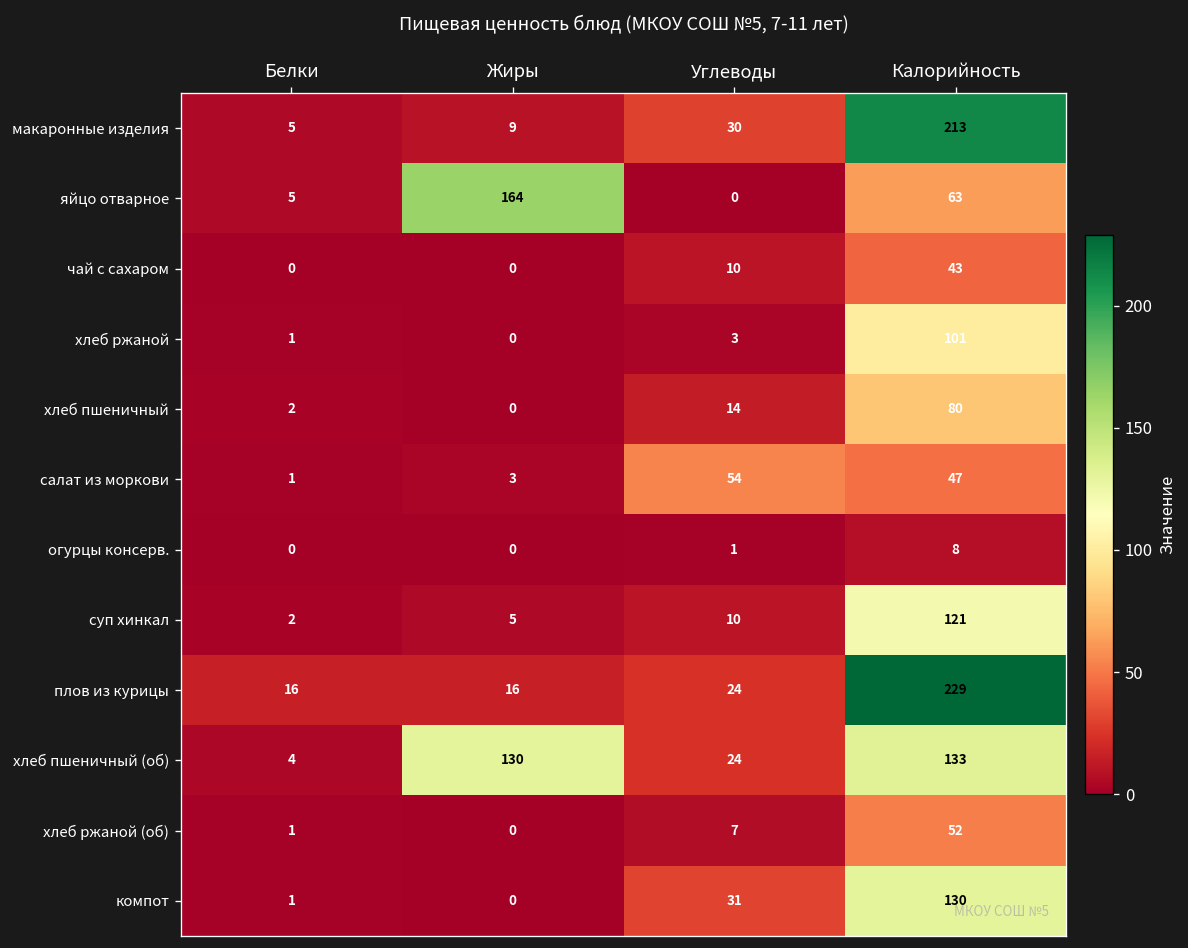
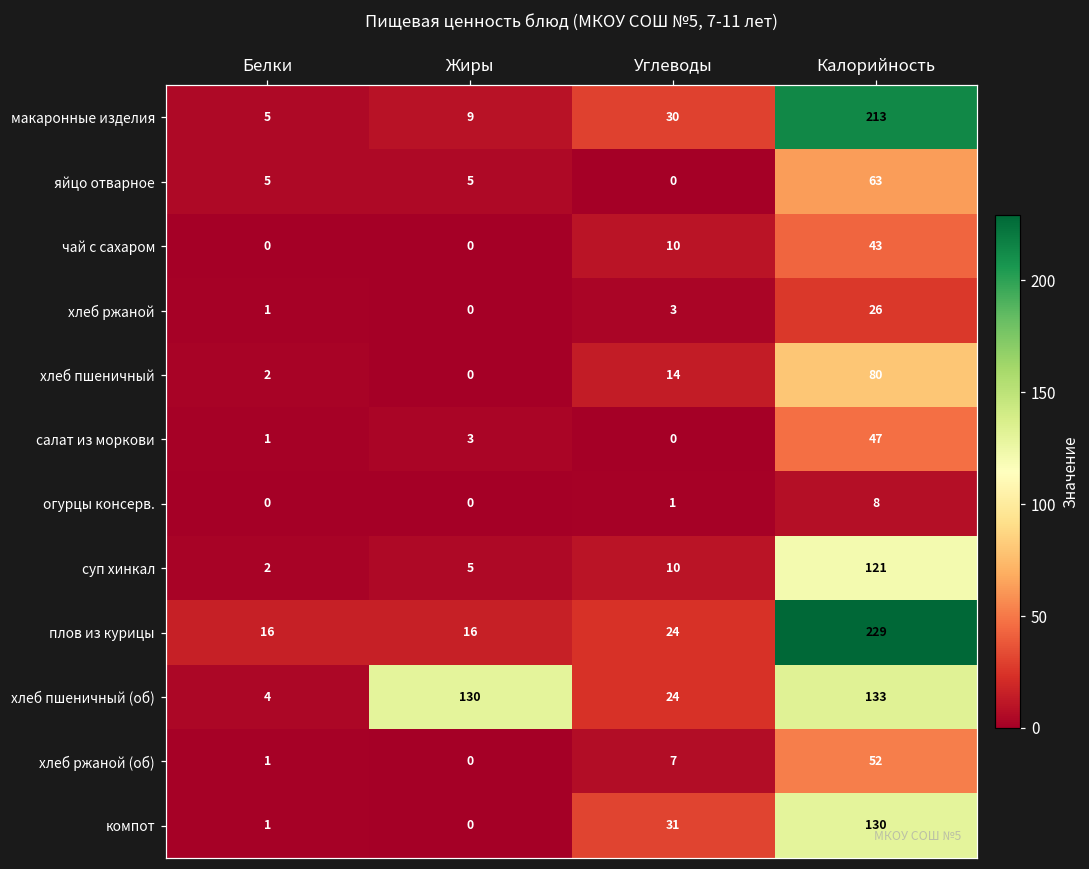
  {
    "макаронные изделия": {
      "Белки": 5,
      "Жиры": 9,
      "Углеводы": 30,
      "Калорийность": 213
    },
    "яйцо отварное": {
      "Белки": 5,
-     "Жиры": 164,
+     "Жиры": 5,
      "Углеводы": 0,
      "Калорийность": 63
    },
    "чай с сахаром": {
      "Белки": 0,
      "Жиры": 0,
      "Углеводы": 10,
      "Калорийность": 43
    },
    "хлеб ржаной": {
      "Белки": 1,
      "Жиры": 0,
      "Углеводы": 3,
-     "Калорийность": 101
+     "Калорийность": 26
    },
    "хлеб пшеничный": {
      "Белки": 2,
      "Жиры": 0,
      "Углеводы": 14,
      "Калорийность": 80
    },
    "салат из моркови": {
      "Белки": 1,
      "Жиры": 3,
-     "Углеводы": 54,
+     "Углеводы": 0,
      "Калорийность": 47
    },
    "огурцы консерв.": {
      "Белки": 0,
      "Жиры": 0,
      "Углеводы": 1,
      "Калорийность": 8
    },
    "суп хинкал": {
      "Белки": 2,
      "Жиры": 5,
      "Углеводы": 10,
      "Калорийность": 121
    },
    "плов из курицы": {
      "Белки": 16,
      "Жиры": 16,
      "Углеводы": 24,
      "Калорийность": 229
    },
    "хлеб пшеничный (об)": {
      "Белки": 4,
      "Жиры": 130,
      "Углеводы": 24,
      "Калорийность": 133
    },
    "хлеб ржаной (об)": {
      "Белки": 1,
      "Жиры": 0,
      "Углеводы": 7,
      "Калорийность": 52
    },
    "компот": {
      "Белки": 1,
      "Жиры": 0,
      "Углеводы": 31
    }
  }
